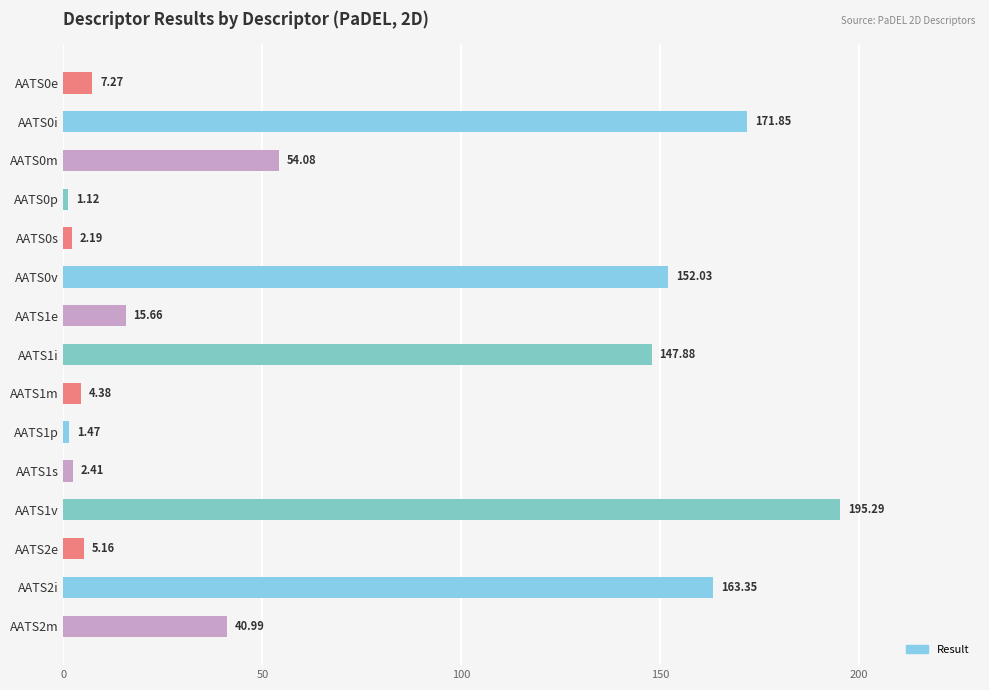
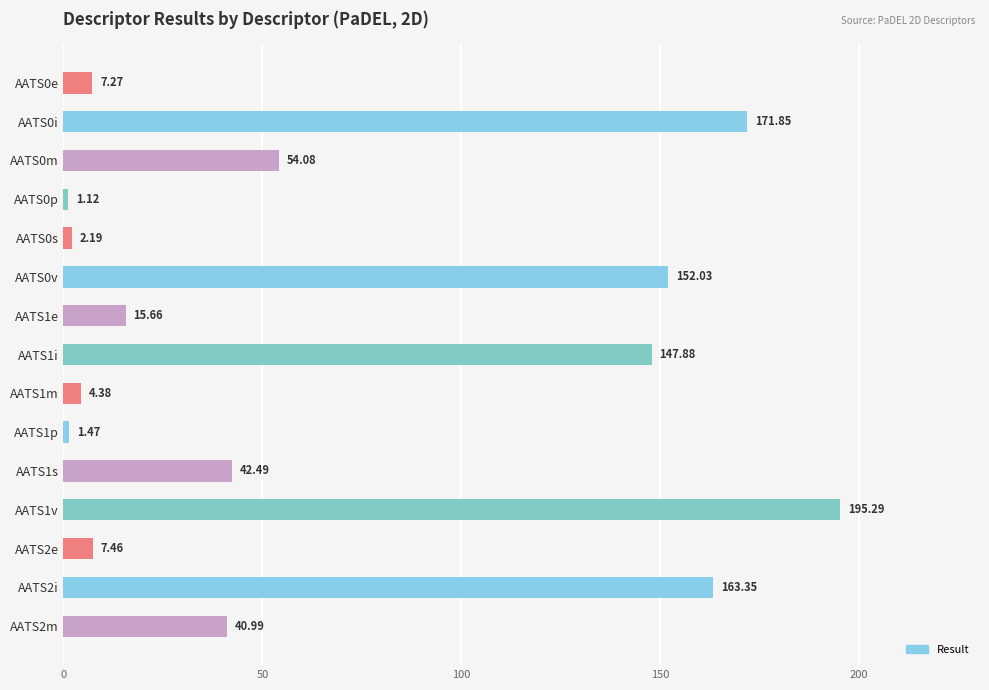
  {
    "AATS0e": 7.27,
    "AATS0i": 171.85,
    "AATS0m": 54.08,
    "AATS0p": 1.12,
    "AATS0s": 2.19,
    "AATS0v": 152.03,
    "AATS1e": 15.66,
    "AATS1i": 147.88,
    "AATS1m": 4.38,
    "AATS1p": 1.47,
-   "AATS1s": 2.41,
+   "AATS1s": 42.49,
    "AATS1v": 195.29,
-   "AATS2e": 5.16,
+   "AATS2e": 7.46,
    "AATS2i": 163.35,
    "AATS2m": 40.99
  }
